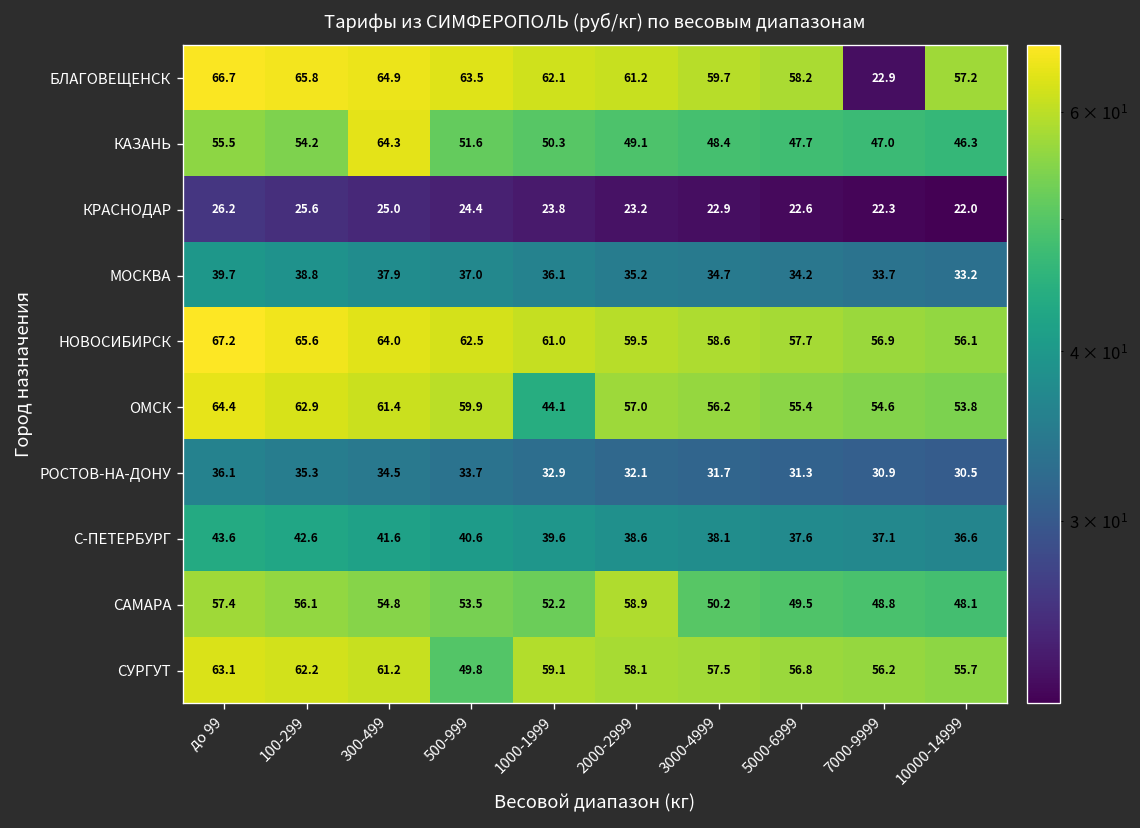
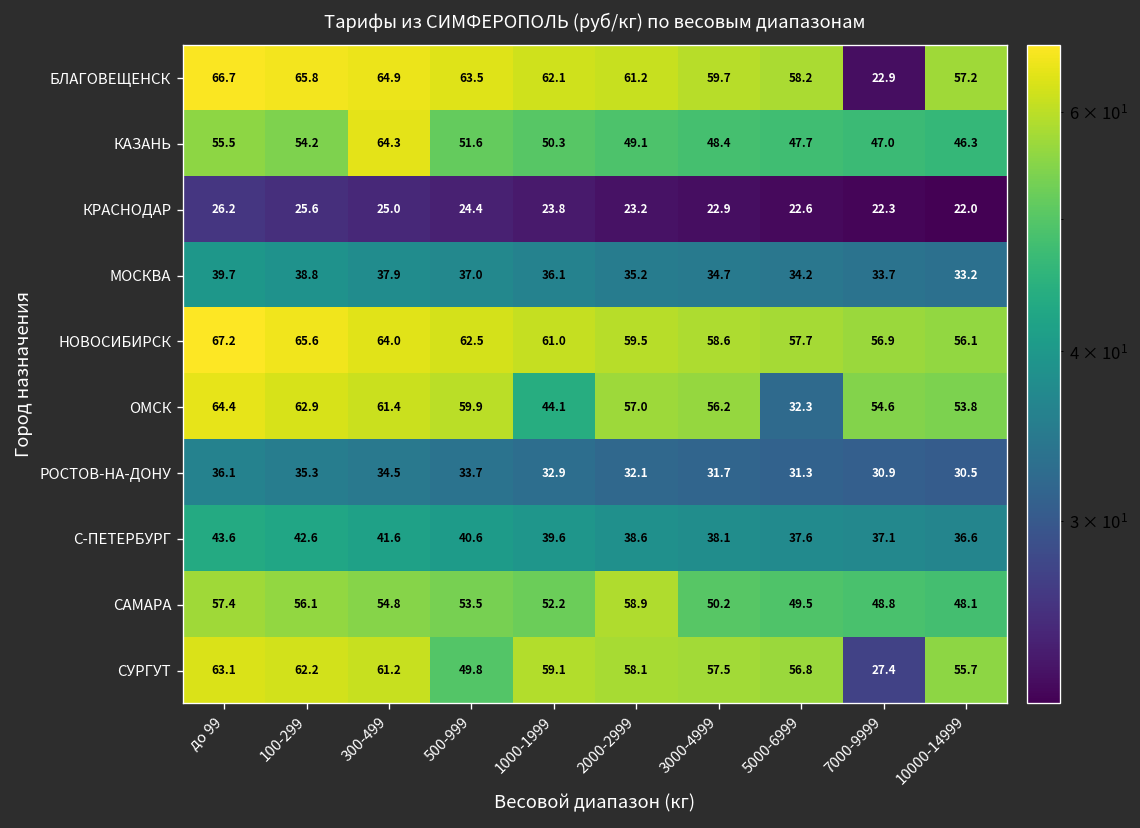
  {
    "БЛАГОВЕЩЕНСК": {
      "до 99": 66.7,
      "100-299": 65.8,
      "300-499": 64.9,
      "500-999": 63.5,
      "1000-1999": 62.1,
      "2000-2999": 61.2,
      "3000-4999": 59.7,
      "5000-6999": 58.2,
      "7000-9999": 22.9,
      "10000-14999": 57.2
    },
    "КАЗАНЬ": {
      "до 99": 55.5,
      "100-299": 54.2,
      "300-499": 64.3,
      "500-999": 51.6,
      "1000-1999": 50.3,
      "2000-2999": 49.1,
      "3000-4999": 48.4,
      "5000-6999": 47.7,
      "7000-9999": 47.0,
      "10000-14999": 46.3
    },
    "КРАСНОДАР": {
      "до 99": 26.2,
      "100-299": 25.6,
      "300-499": 25.0,
      "500-999": 24.4,
      "1000-1999": 23.8,
      "2000-2999": 23.2,
      "3000-4999": 22.9,
      "5000-6999": 22.6,
      "7000-9999": 22.3,
      "10000-14999": 22.0
    },
    "МОСКВА": {
      "до 99": 39.7,
      "100-299": 38.8,
      "300-499": 37.9,
      "500-999": 37.0,
      "1000-1999": 36.1,
      "2000-2999": 35.2,
      "3000-4999": 34.7,
      "5000-6999": 34.2,
      "7000-9999": 33.7,
      "10000-14999": 33.2
    },
    "НОВОСИБИРСК": {
      "до 99": 67.2,
      "100-299": 65.6,
      "300-499": 64.0,
      "500-999": 62.5,
      "1000-1999": 61.0,
      "2000-2999": 59.5,
      "3000-4999": 58.6,
      "5000-6999": 57.7,
      "7000-9999": 56.9,
      "10000-14999": 56.1
    },
    "ОМСК": {
      "до 99": 64.4,
      "100-299": 62.9,
      "300-499": 61.4,
      "500-999": 59.9,
      "1000-1999": 44.1,
      "2000-2999": 57.0,
      "3000-4999": 56.2,
-     "5000-6999": 55.4,
+     "5000-6999": 32.3,
      "7000-9999": 54.6,
      "10000-14999": 53.8
    },
    "РОСТОВ-НА-ДОНУ": {
      "до 99": 36.1,
      "100-299": 35.3,
      "300-499": 34.5,
      "500-999": 33.7,
      "1000-1999": 32.9,
      "2000-2999": 32.1,
      "3000-4999": 31.7,
      "5000-6999": 31.3,
      "7000-9999": 30.9,
      "10000-14999": 30.5
    },
    "С-ПЕТЕРБУРГ": {
      "до 99": 43.6,
      "100-299": 42.6,
      "300-499": 41.6,
      "500-999": 40.6,
      "1000-1999": 39.6,
      "2000-2999": 38.6,
      "3000-4999": 38.1,
      "5000-6999": 37.6,
      "7000-9999": 37.1,
      "10000-14999": 36.6
    },
    "САМАРА": {
      "до 99": 57.4,
      "100-299": 56.1,
      "300-499": 54.8,
      "500-999": 53.5,
      "1000-1999": 52.2,
      "2000-2999": 58.9,
      "3000-4999": 50.2,
      "5000-6999": 49.5,
      "7000-9999": 48.8,
      "10000-14999": 48.1
    },
    "СУРГУТ": {
      "до 99": 63.1,
      "100-299": 62.2,
      "300-499": 61.2,
      "500-999": 49.8,
      "1000-1999": 59.1,
      "2000-2999": 58.1,
      "3000-4999": 57.5,
      "5000-6999": 56.8,
-     "7000-9999": 56.2,
+     "7000-9999": 27.4,
      "10000-14999": 55.7
    }
  }
